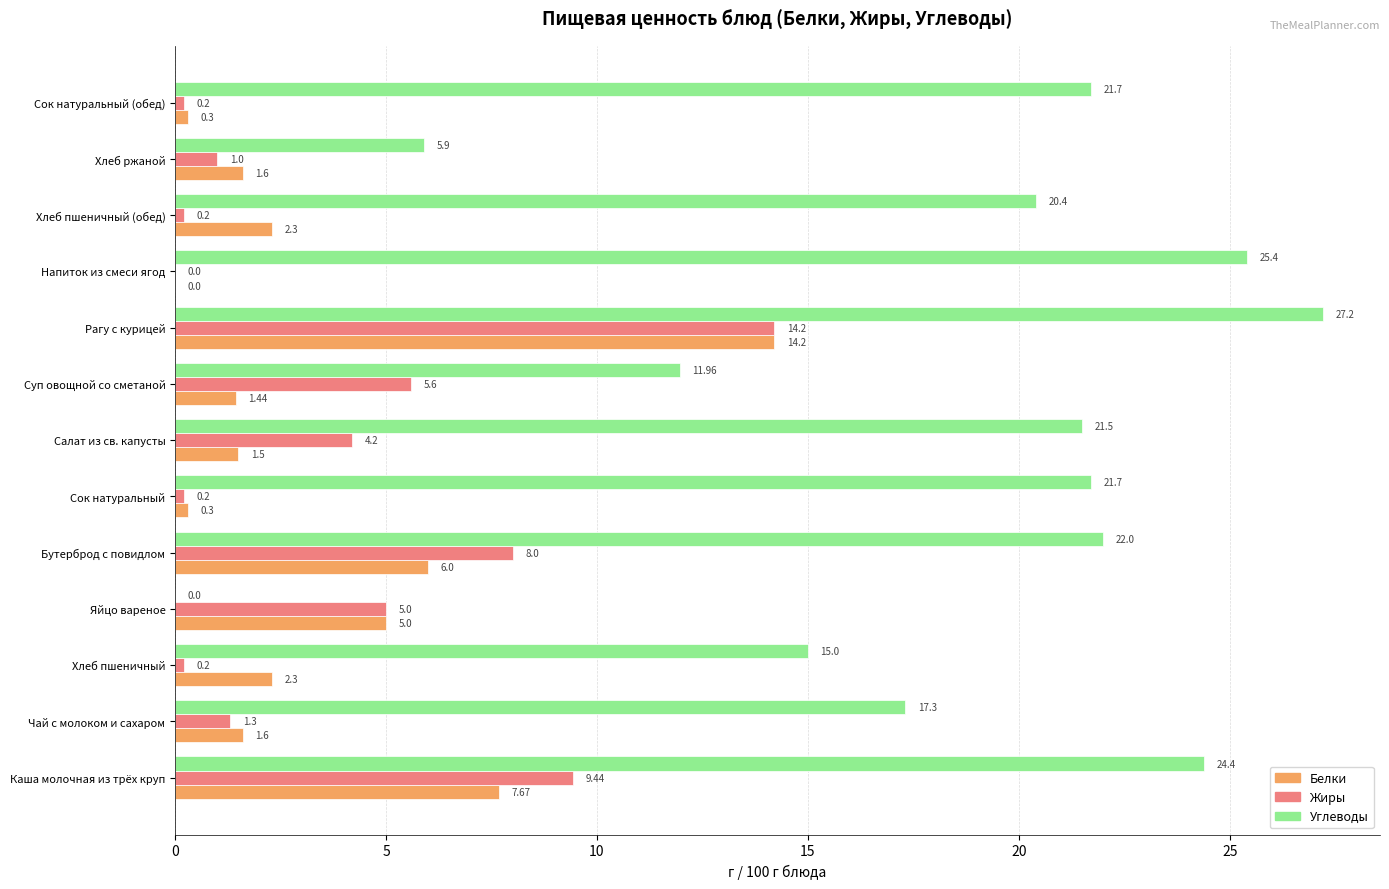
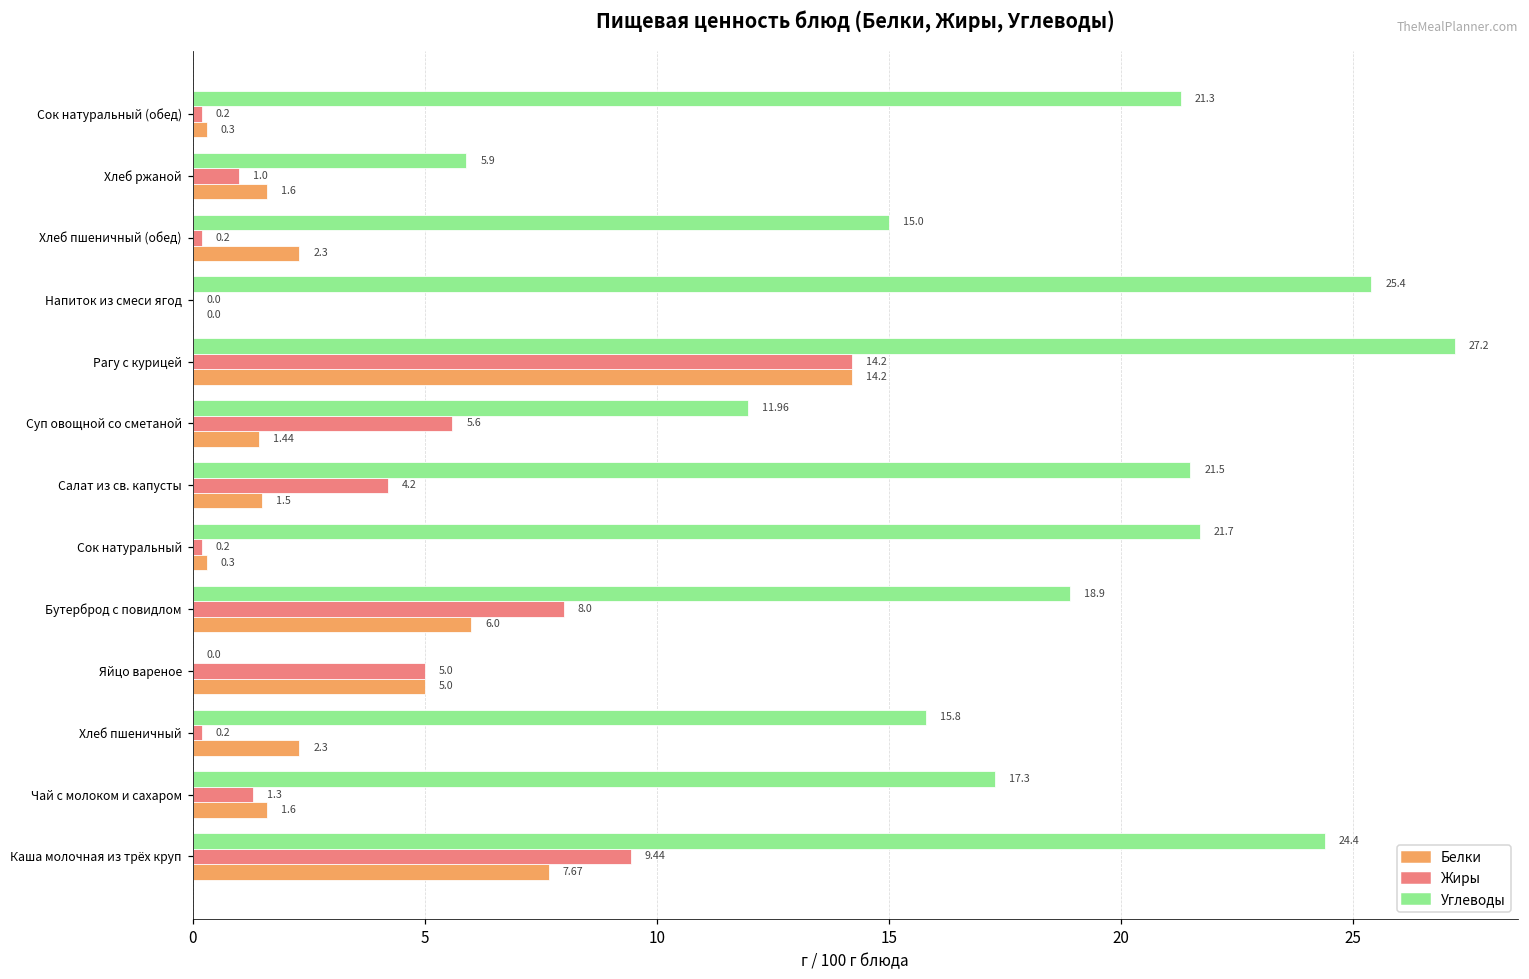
  {
    "Углеводы": {
-     "Сок натуральный (обед)": 21.7,
+     "Сок натуральный (обед)": 21.3,
      "Хлеб ржаной": 5.9,
-     "Хлеб пшеничный (обед)": 20.4,
+     "Хлеб пшеничный (обед)": 15.0,
      "Напиток из смеси ягод": 25.4,
      "Рагу с курицей": 27.2,
      "Суп овощной со сметаной": 11.96,
      "Салат из св. капусты": 21.5,
      "Сок натуральный": 21.7,
-     "Бутерброд с повидлом": 22.0,
+     "Бутерброд с повидлом": 18.9,
      "Яйцо вареное": 0.0,
-     "Хлеб пшеничный": 15.0,
+     "Хлеб пшеничный": 15.8,
      "Чай с молоком и сахаром": 17.3,
      "Каша молочная из трёх круп": 24.4
    }
  }
